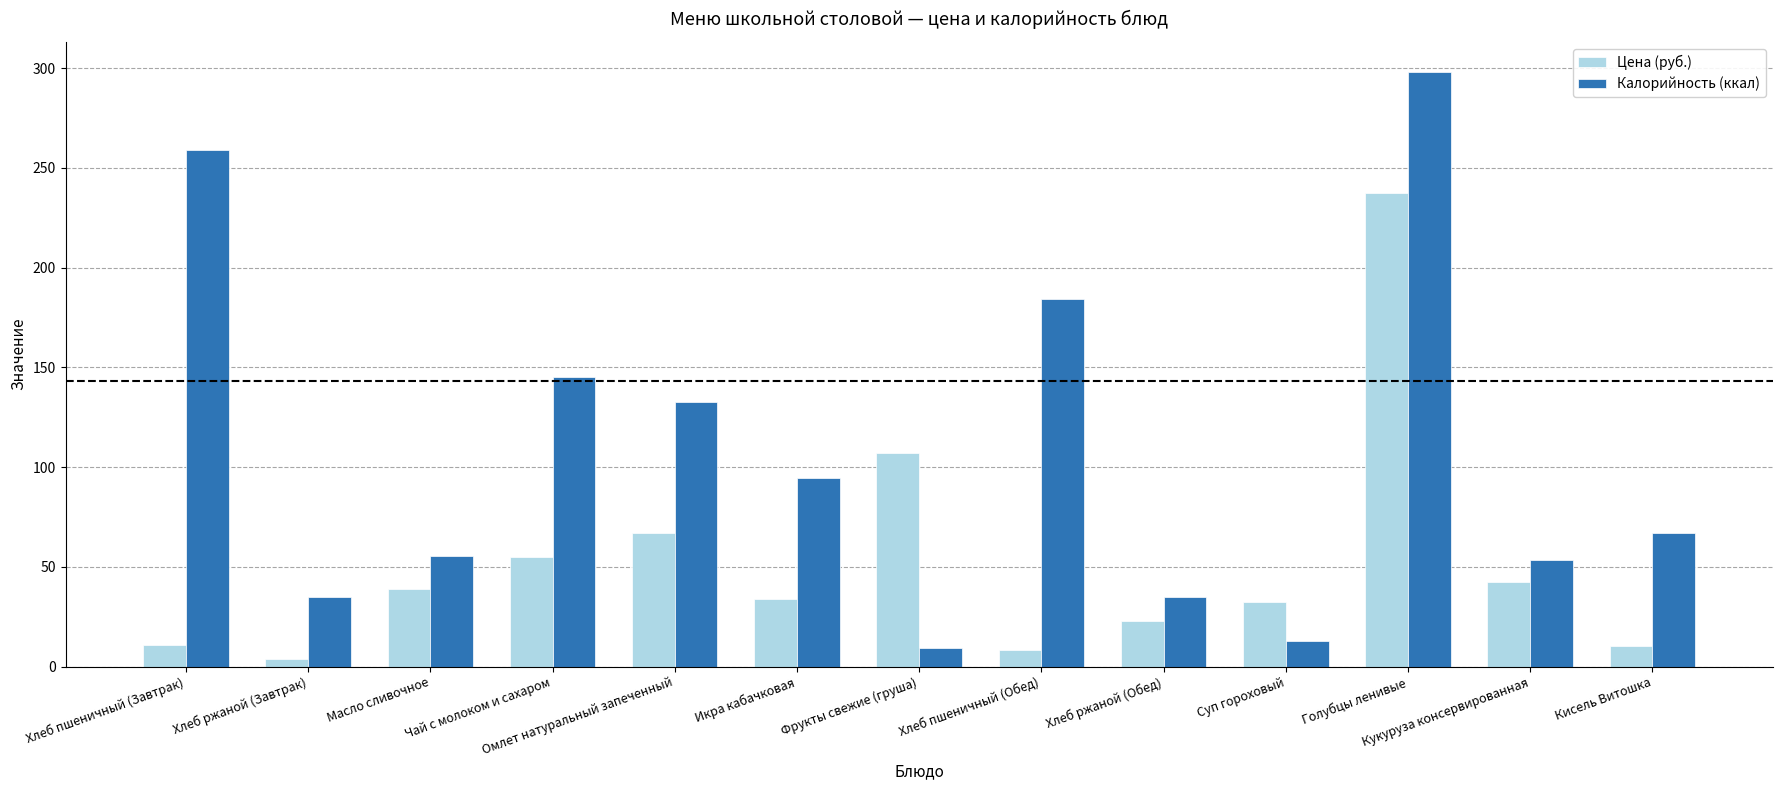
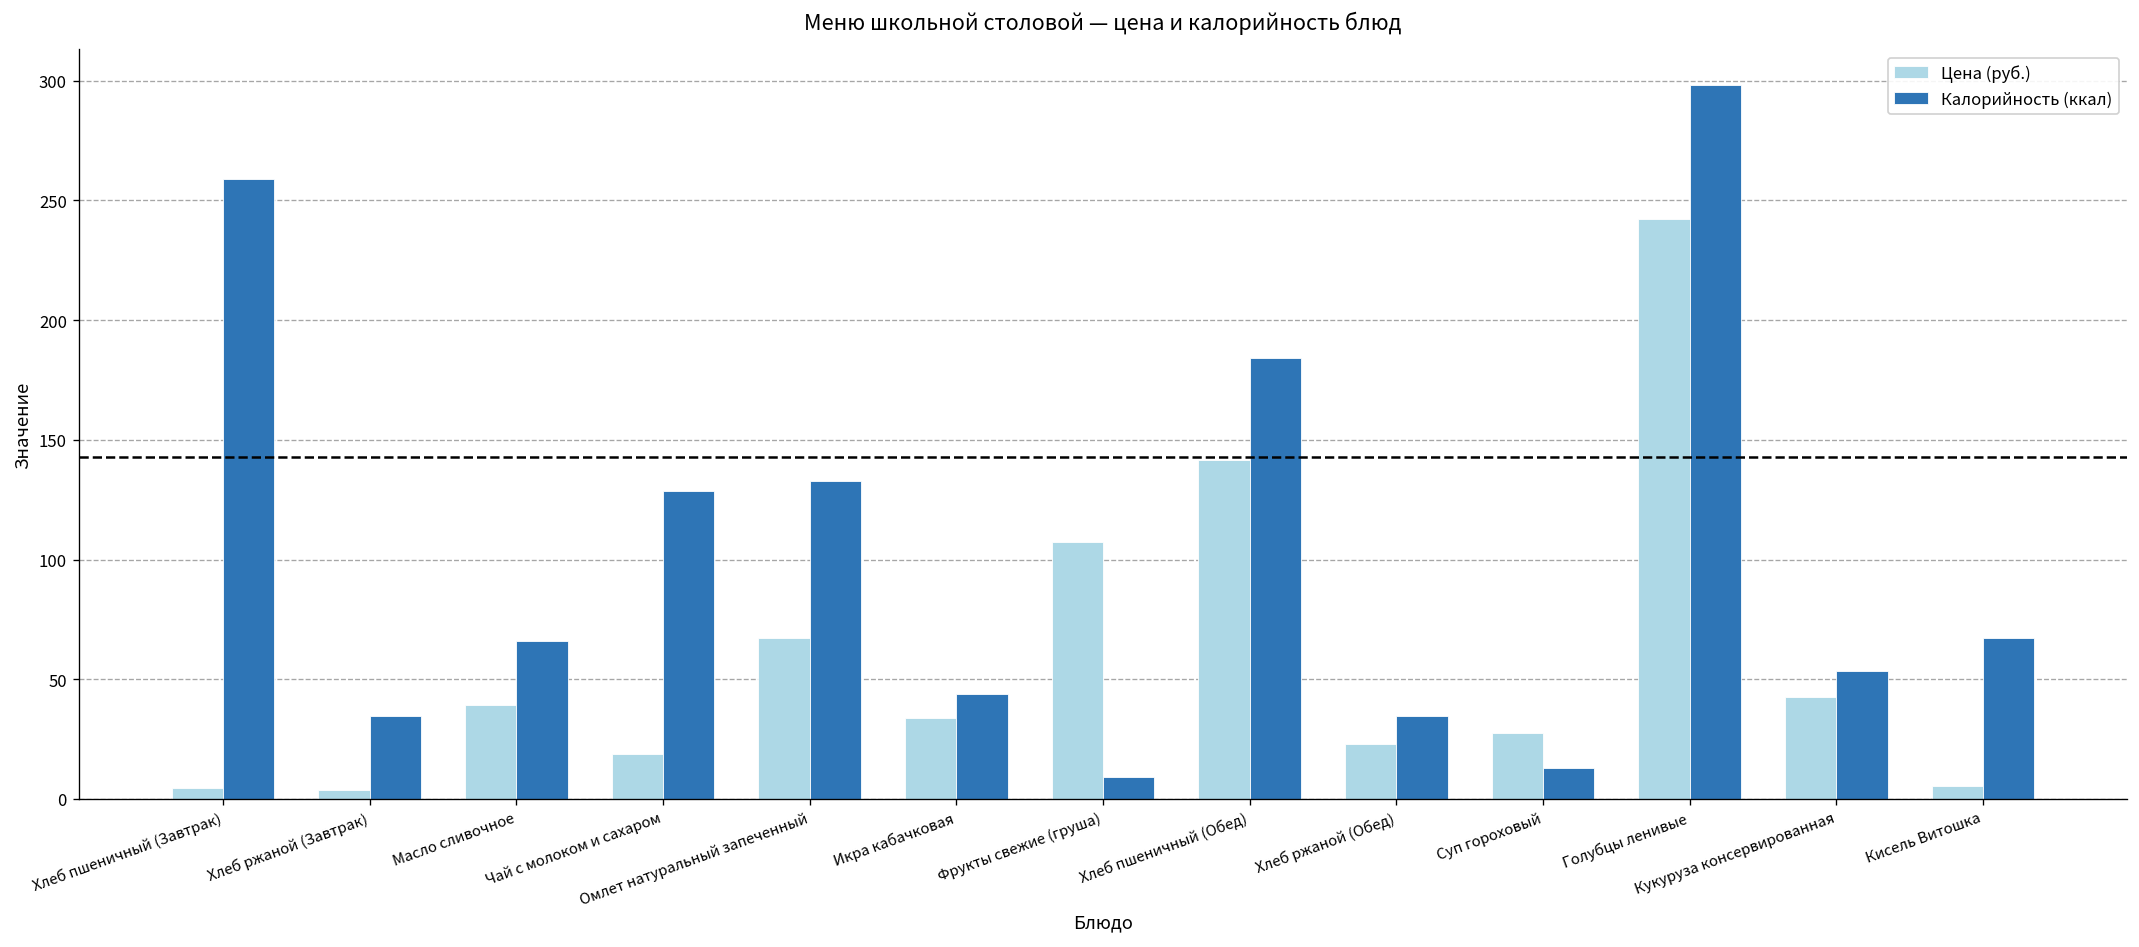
  {
    "Цена (руб.)": {
-     "Хлеб пшеничный (Завтрак)": 11,
+     "Хлеб пшеничный (Завтрак)": 5,
      "Хлеб ржаной (Завтрак)": 4,
      "Масло сливочное": 39,
-     "Чай с молоком и сахаром": 55,
+     "Чай с молоком и сахаром": 19,
      "Омлет натуральный запеченный": 67,
      "Икра кабачковая": 34,
      "Фрукты свежие (груша)": 107,
-     "Хлеб пшеничный (Обед)": 8,
+     "Хлеб пшеничный (Обед)": 142,
      "Хлеб ржаной (Обед)": 23,
-     "Суп гороховый": 33,
-     "Голубцы ленивые": 237,
+     "Суп гороховый": 27,
+     "Голубцы ленивые": 242,
      "Кукуруза консервированная": 43,
-     "Кисель Витошка": 11
+     "Кисель Витошка": 5
    },
    "Калорийность (ккал)": {
      "Хлеб пшеничный (Завтрак)": 259,
      "Хлеб ржаной (Завтрак)": 35,
-     "Масло сливочное": 55,
-     "Чай с молоком и сахаром": 145,
+     "Масло сливочное": 66,
+     "Чай с молоком и сахаром": 128,
      "Омлет натуральный запеченный": 133,
-     "Икра кабачковая": 95,
+     "Икра кабачковая": 44,
      "Фрукты свежие (груша)": 9,
      "Хлеб пшеничный (Обед)": 184,
      "Хлеб ржаной (Обед)": 35,
      "Суп гороховый": 13,
      "Голубцы ленивые": 298,
      "Кукуруза консервированная": 53,
      "Кисель Витошка": 67
    }
  }
